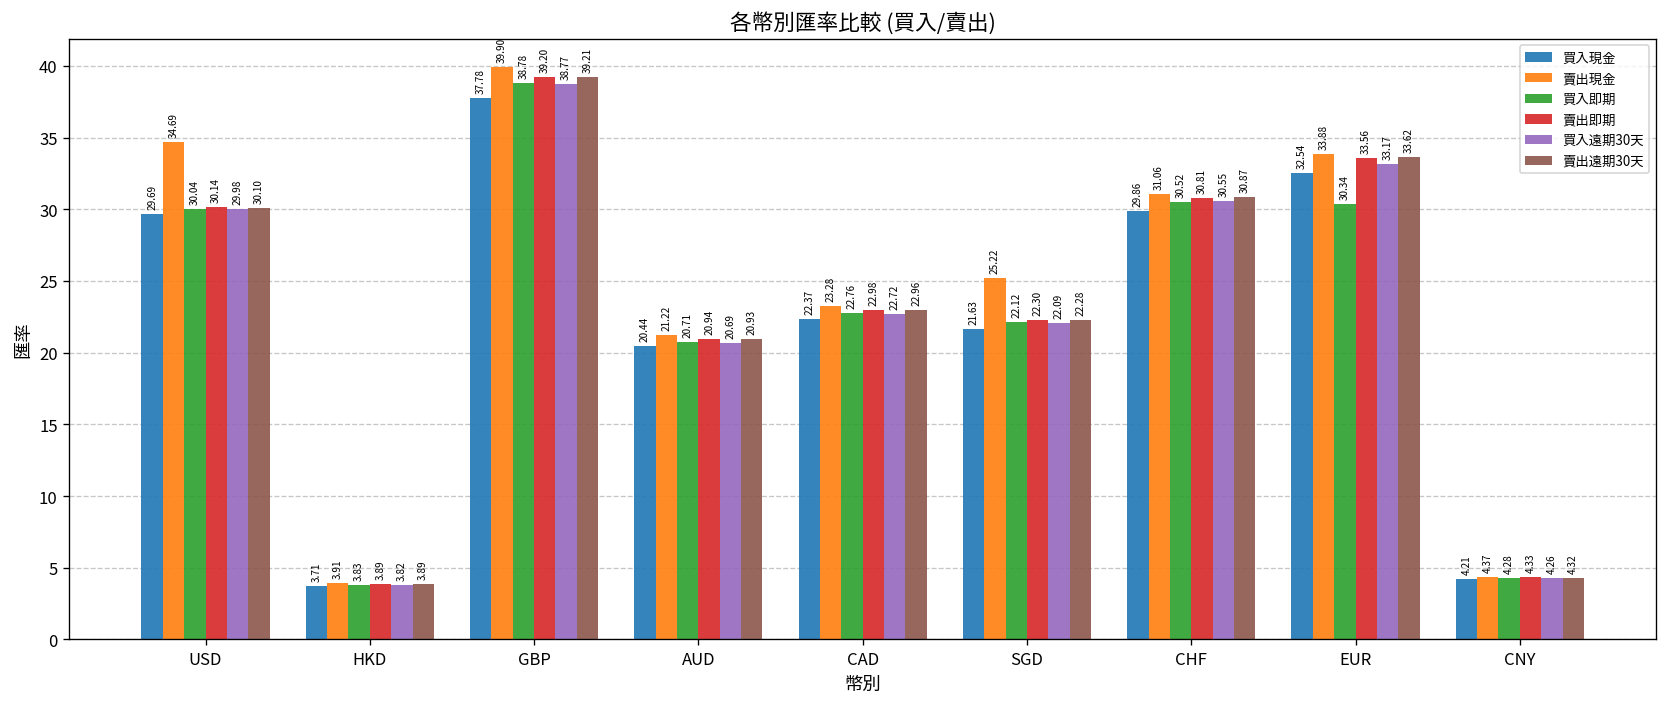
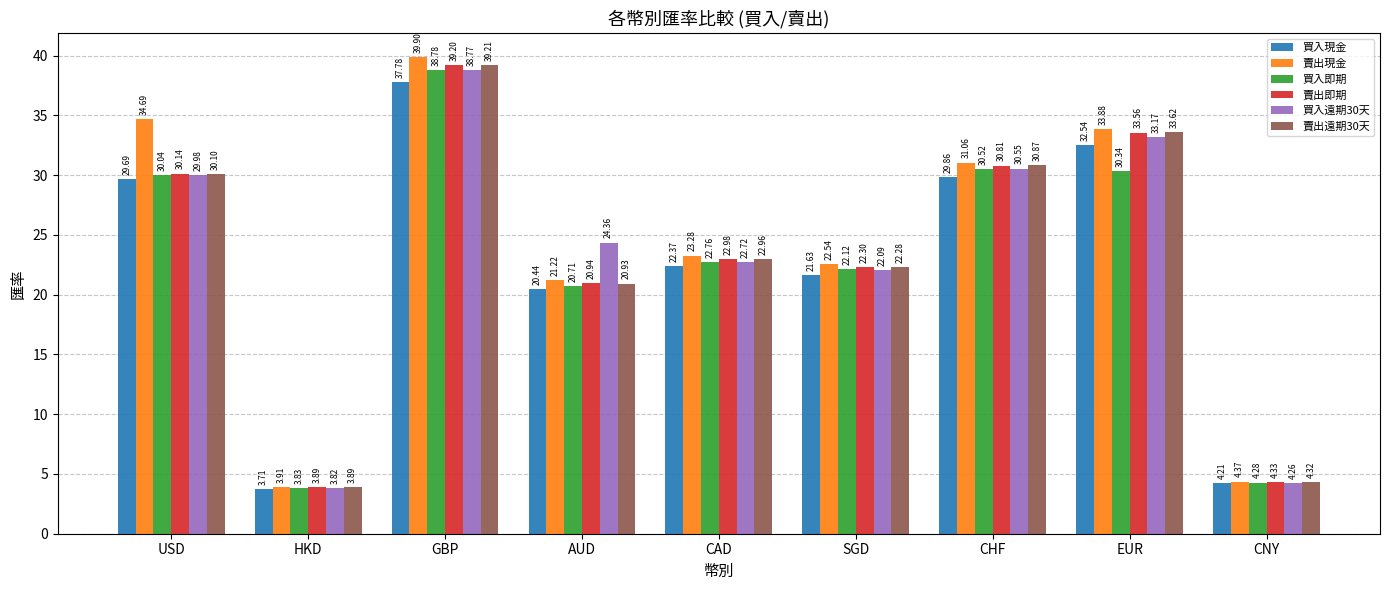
  {
    "買入現金": {
      "USD": 29.69,
      "HKD": 3.71,
      "GBP": 37.78,
      "AUD": 20.44,
      "CAD": 22.37,
      "SGD": 21.63,
      "CHF": 29.86,
      "EUR": 32.54,
      "CNY": 4.21
    },
    "賣出現金": {
      "USD": 34.69,
      "HKD": 3.91,
      "GBP": 39.90,
      "AUD": 21.22,
      "CAD": 23.28,
-     "SGD": 25.22,
+     "SGD": 22.54,
      "CHF": 31.06,
      "EUR": 33.88,
      "CNY": 4.37
    },
    "買入即期": {
      "USD": 30.04,
      "HKD": 3.83,
      "GBP": 38.78,
      "AUD": 20.71,
      "CAD": 22.76,
      "SGD": 22.12,
      "CHF": 30.52,
      "EUR": 30.34,
      "CNY": 4.28
    },
    "賣出即期": {
      "USD": 30.14,
      "HKD": 3.89,
      "GBP": 39.20,
      "AUD": 20.94,
      "CAD": 22.98,
      "SGD": 22.30,
      "CHF": 30.81,
      "EUR": 33.56,
      "CNY": 4.33
    },
    "買入遠期30天": {
      "USD": 29.98,
      "HKD": 3.82,
      "GBP": 38.77,
-     "AUD": 20.69,
+     "AUD": 24.36,
      "CAD": 22.72,
      "SGD": 22.09,
      "CHF": 30.55,
      "EUR": 33.17,
      "CNY": 4.26
    },
    "賣出遠期30天": {
      "USD": 30.10,
      "HKD": 3.89,
      "GBP": 39.21,
      "AUD": 20.93,
      "CAD": 22.96,
      "SGD": 22.28,
      "CHF": 30.87,
      "EUR": 33.62,
      "CNY": 4.32
    }
  }
